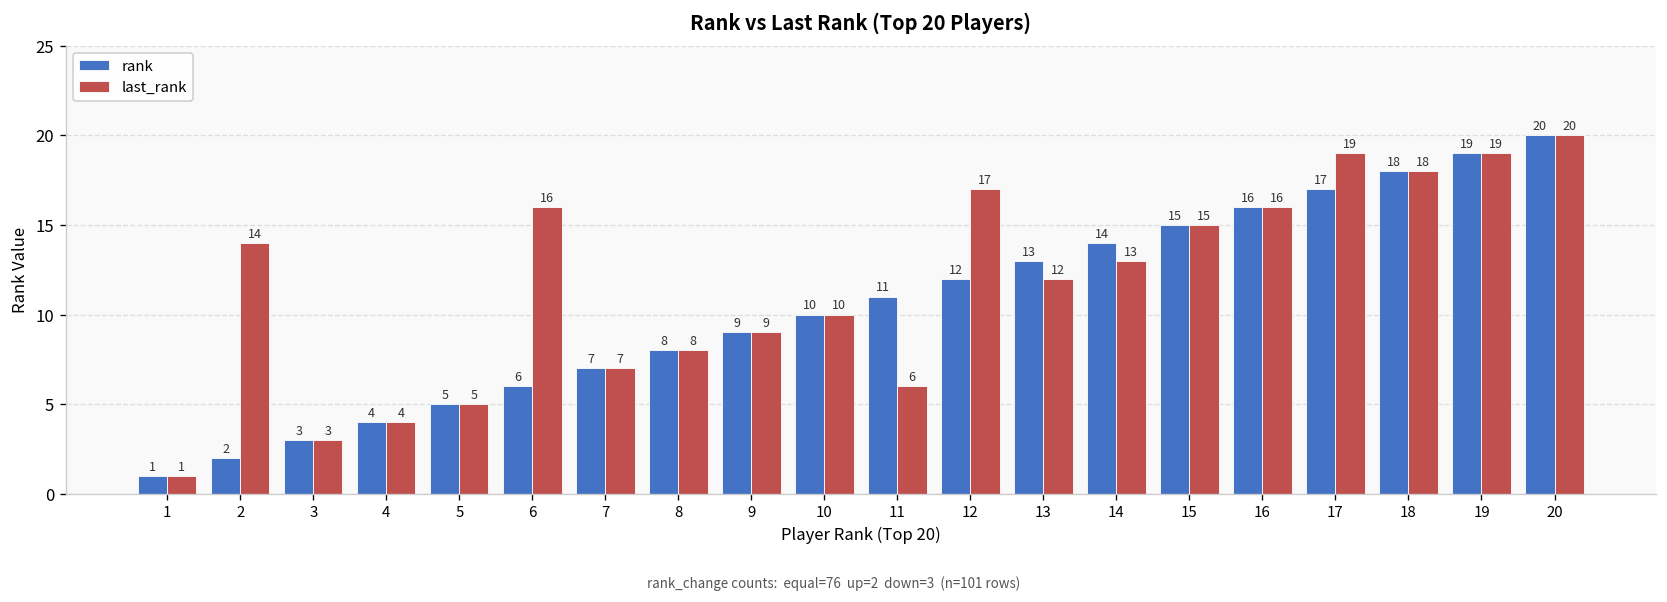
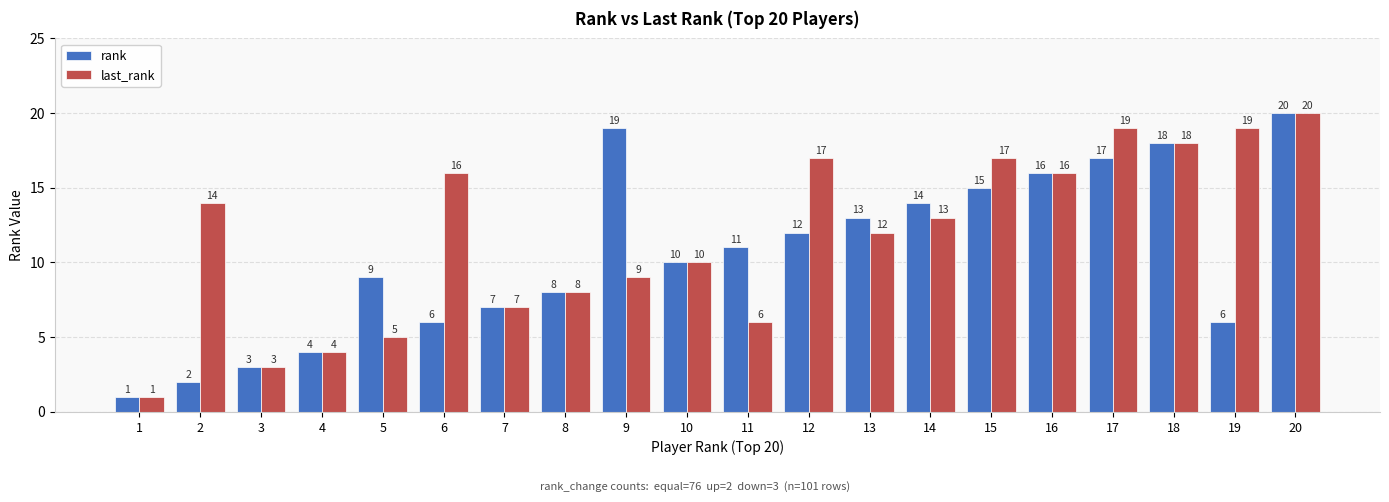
  {
    "rank": {
      "1": 1,
      "2": 2,
      "3": 3,
      "4": 4,
-     "5": 5,
+     "5": 9,
      "6": 6,
      "7": 7,
      "8": 8,
-     "9": 9,
+     "9": 19,
      "10": 10,
      "11": 11,
      "12": 12,
      "13": 13,
      "14": 14,
      "15": 15,
      "16": 16,
      "17": 17,
      "18": 18,
-     "19": 19,
+     "19": 6,
      "20": 20
    },
    "last_rank": {
      "1": 1,
      "2": 14,
      "3": 3,
      "4": 4,
      "5": 5,
      "6": 16,
      "7": 7,
      "8": 8,
      "9": 9,
      "10": 10,
      "11": 6,
      "12": 17,
      "13": 12,
      "14": 13,
-     "15": 15,
+     "15": 17,
      "16": 16,
      "17": 19,
      "18": 18,
      "19": 19,
      "20": 20
    }
  }
